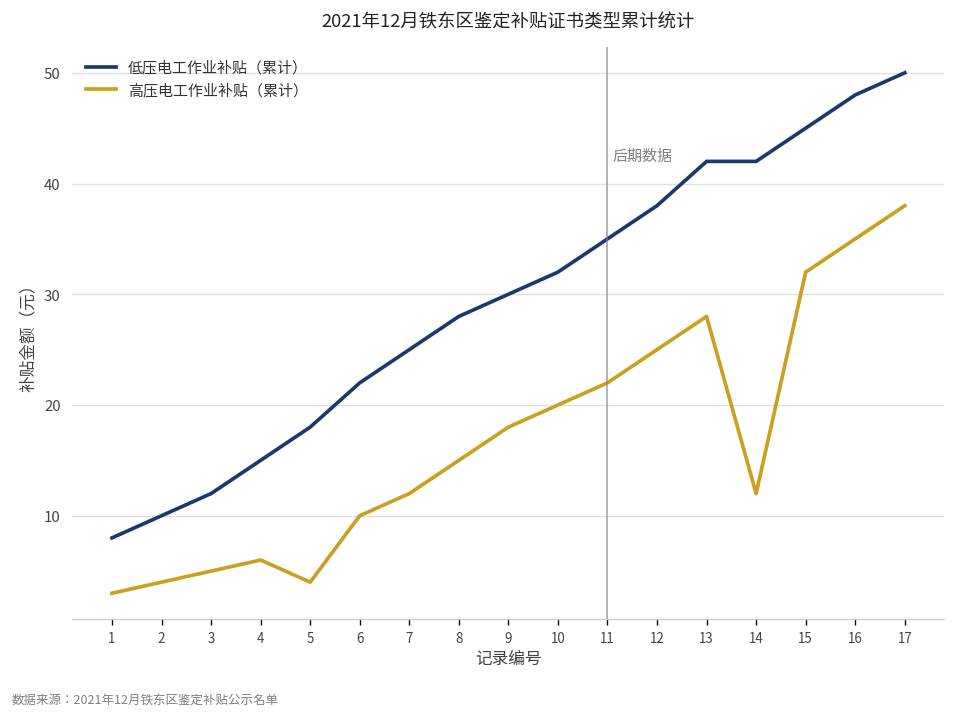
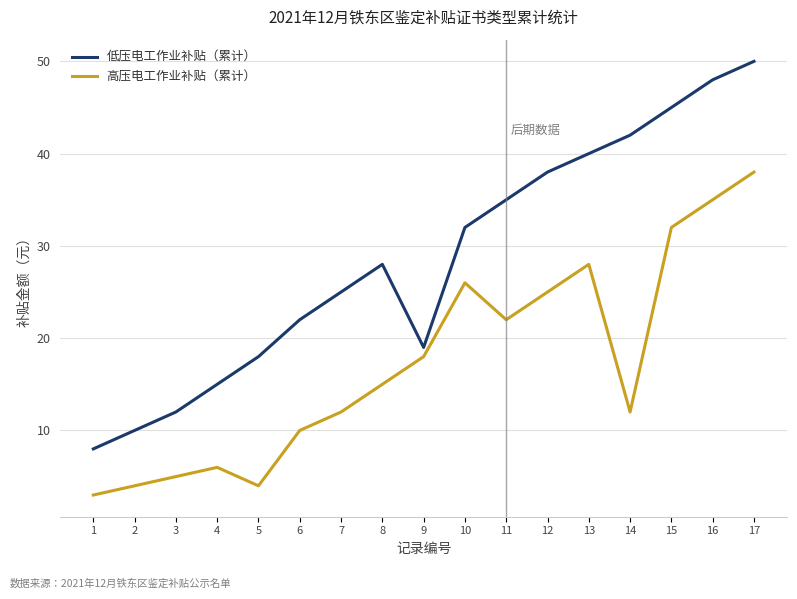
  {
    "低压电工作业补贴（累计）": {
      "1": 8,
      "2": 10,
      "3": 12,
      "4": 15,
      "5": 18,
      "6": 22,
      "7": 25,
      "8": 28,
-     "9": 30,
+     "9": 19,
      "10": 32,
      "11": 35,
      "12": 38,
-     "13": 42,
+     "13": 40,
      "14": 42,
      "15": 45,
      "16": 48,
      "17": 50
    },
    "高压电工作业补贴（累计）": {
      "1": 3,
      "2": 4,
      "3": 5,
      "4": 6,
      "5": 4,
      "6": 10,
      "7": 12,
      "8": 15,
      "9": 18,
-     "10": 20,
+     "10": 26,
      "11": 22,
      "12": 25,
      "13": 28,
      "14": 12,
      "15": 32,
      "16": 35,
      "17": 38
    }
  }
